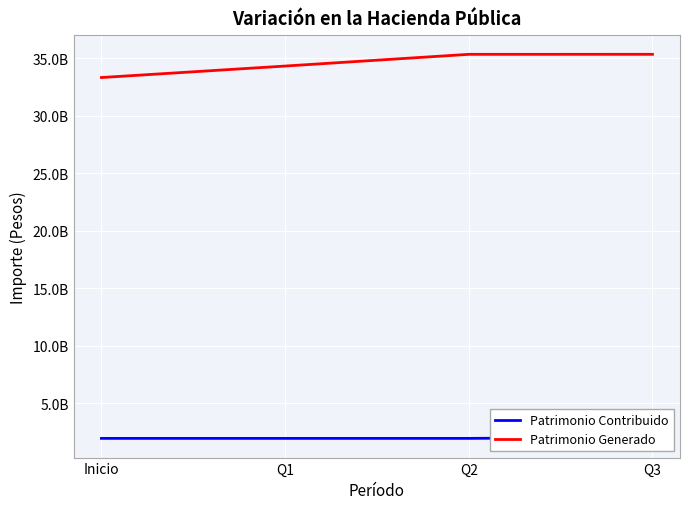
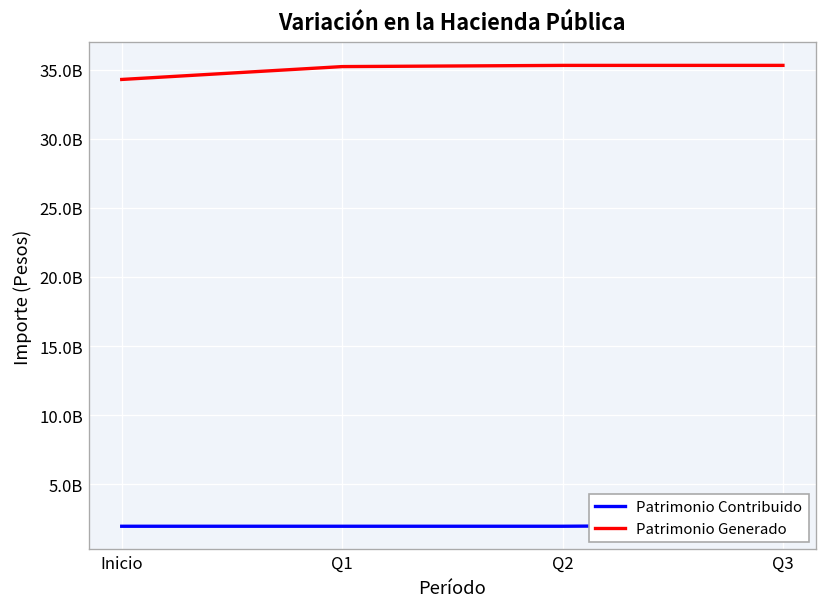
  {
    "Patrimonio Contribuido": {
      "Inicio": 1900000000,
      "Q1": 1900000000,
      "Q2": 1900000000
    },
    "Patrimonio Generado": {
-     "Inicio": 33300000000,
-     "Q1": 34300000000,
+     "Inicio": 34300000000,
+     "Q1": 35200000000,
      "Q2": 35300000000,
      "Q3": 35300000000
    }
  }
